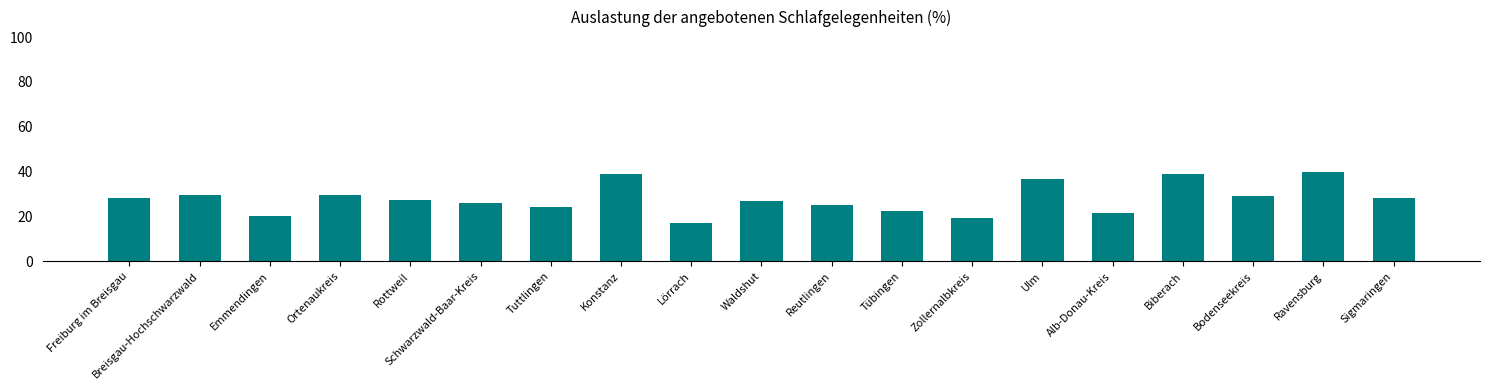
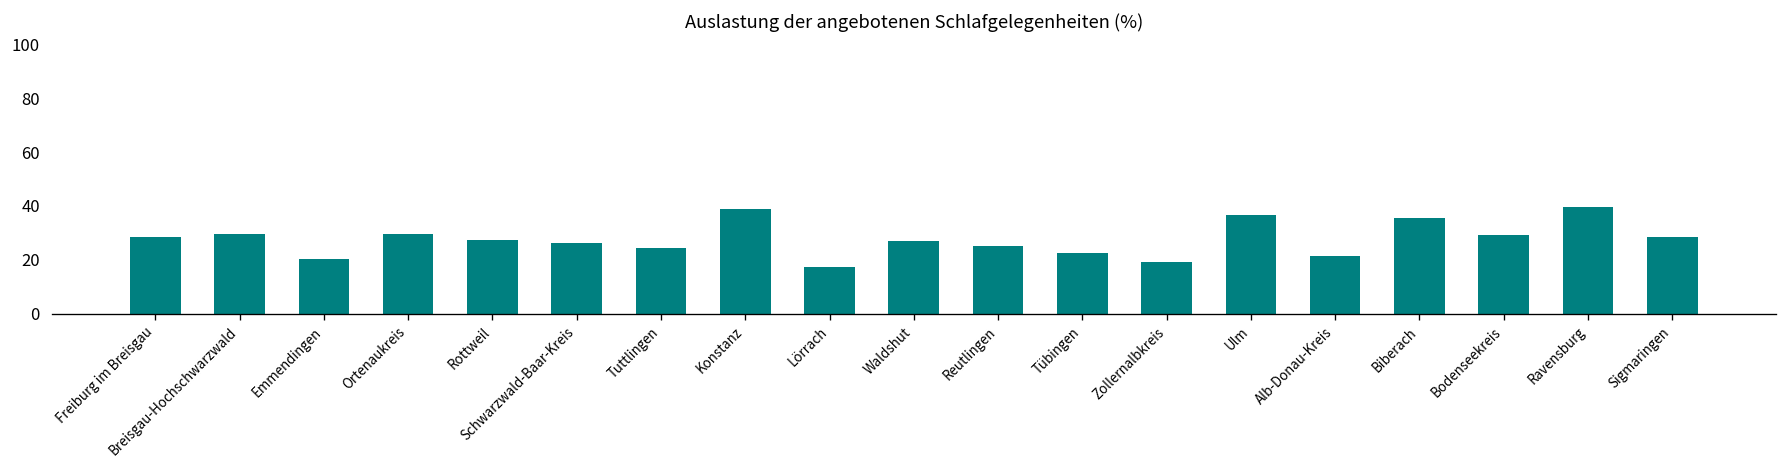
  {
    "Freiburg im Breisgau": 28,
    "Breisgau-Hochschwarzwald": 30,
    "Emmendingen": 20,
    "Ortenaukreis": 29,
    "Rottweil": 28,
    "Schwarzwald-Baar-Kreis": 26,
    "Tuttlingen": 24,
    "Konstanz": 39,
    "Lörrach": 17,
    "Waldshut": 27,
    "Reutlingen": 25,
    "Tübingen": 23,
    "Zollernalbkreis": 19,
    "Ulm": 37,
    "Alb-Donau-Kreis": 22,
-   "Biberach": 39,
+   "Biberach": 35,
    "Bodenseekreis": 29,
    "Ravensburg": 40,
    "Sigmaringen": 28
  }
